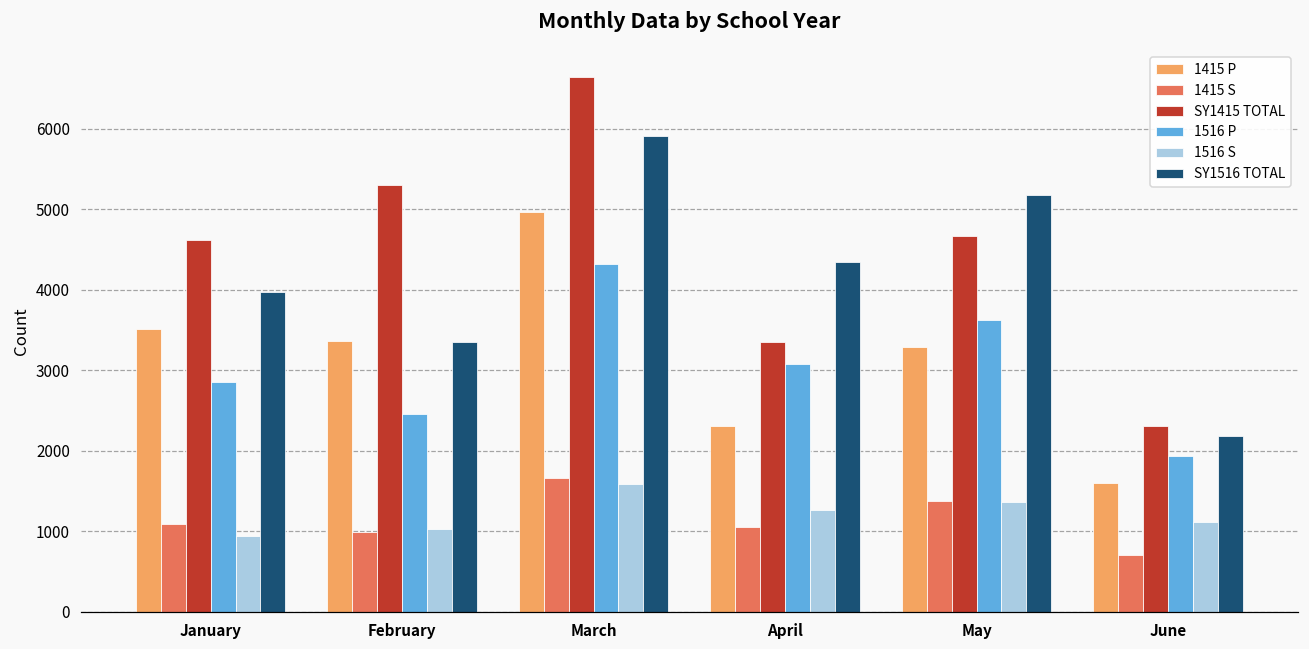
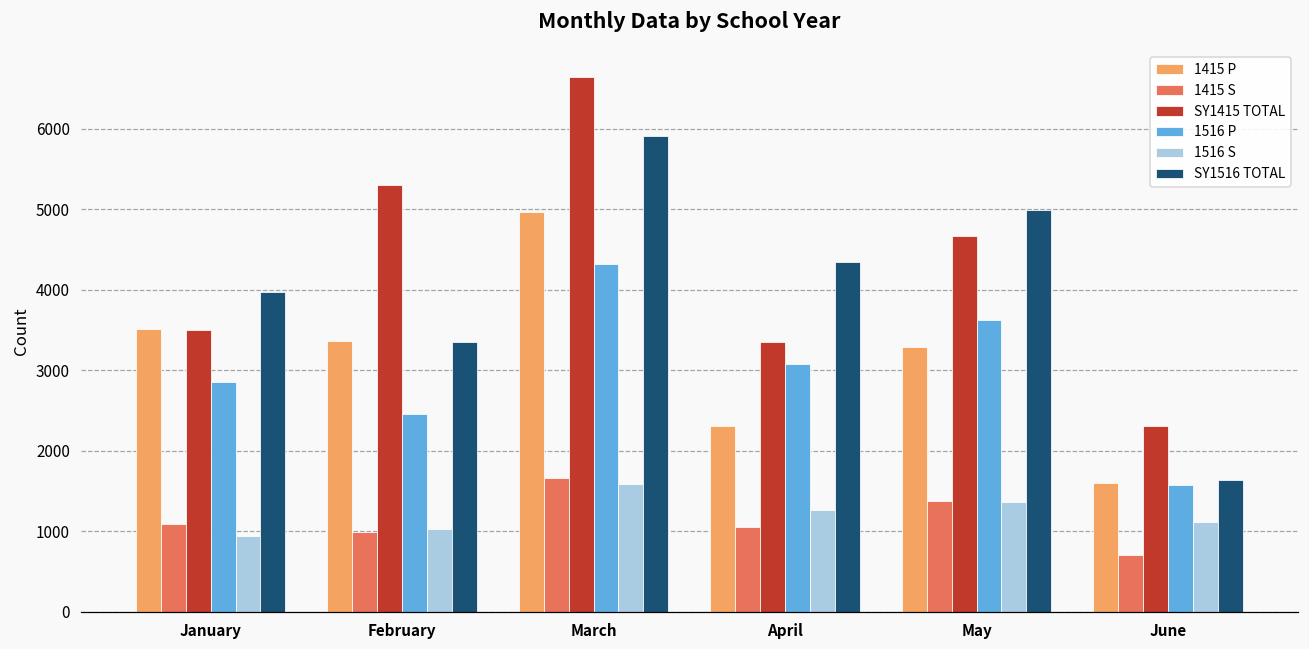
  {
    "SY1415 TOTAL": {
-     "January": 4600,
+     "January": 3500,
      "February": 5300,
      "March": 6600,
      "April": 3400,
      "May": 4700,
      "June": 2300
    },
    "1516 P": {
      "January": 2900,
      "February": 2500,
      "March": 4300,
      "April": 3100,
      "May": 3600,
-     "June": 1900
+     "June": 1600
    },
    "1516 S": {
      "January": 900,
      "February": 1000,
      "March": 1600,
      "April": 1300,
      "May": 1400,
      "June": 1100
    },
    "SY1516 TOTAL": {
      "January": 4000,
      "February": 3300,
      "March": 5900,
      "April": 4300,
-     "May": 5200,
-     "June": 2200
+     "May": 5000,
+     "June": 1600
    }
  }
